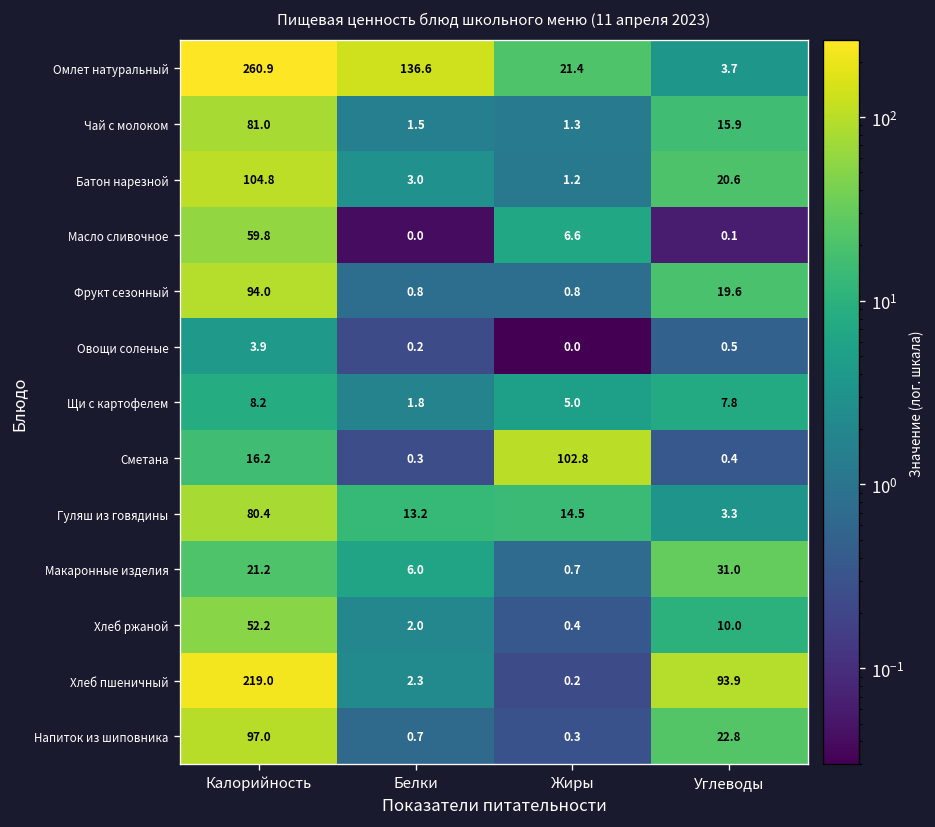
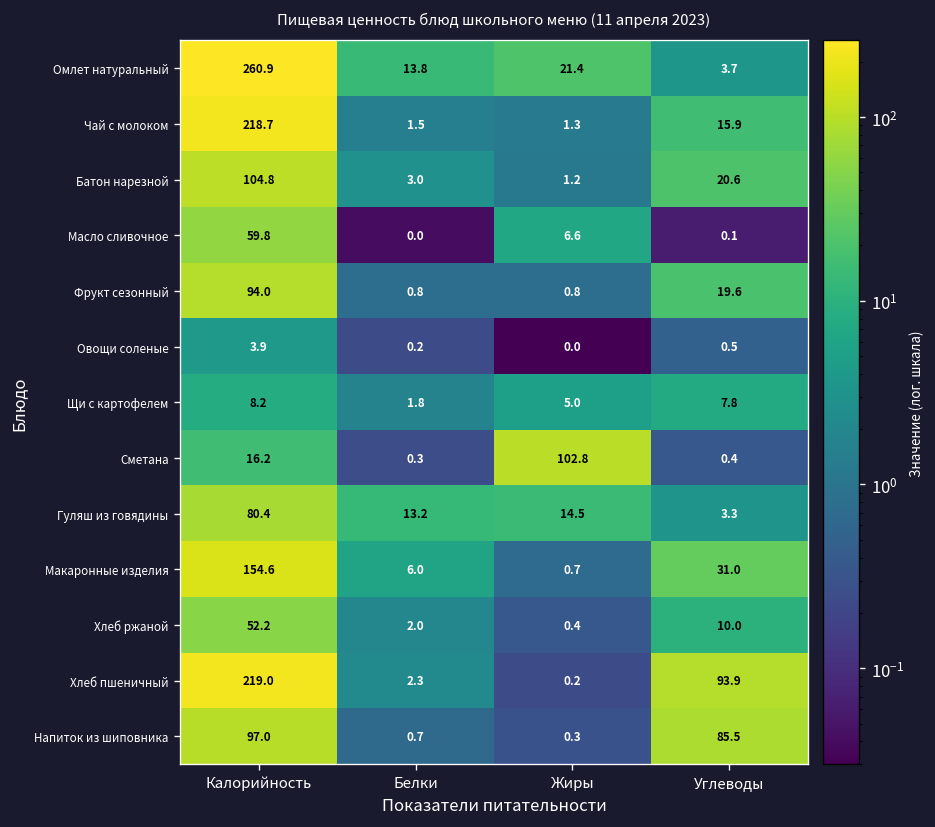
  {
    "Омлет натуральный": {
      "Калорийность": 260.9,
-     "Белки": 136.6,
+     "Белки": 13.8,
      "Жиры": 21.4,
      "Углеводы": 3.7
    },
    "Чай с молоком": {
-     "Калорийность": 81.0,
+     "Калорийность": 218.7,
      "Белки": 1.5,
      "Жиры": 1.3,
      "Углеводы": 15.9
    },
    "Батон нарезной": {
      "Калорийность": 104.8,
      "Белки": 3.0,
      "Жиры": 1.2,
      "Углеводы": 20.6
    },
    "Масло сливочное": {
      "Калорийность": 59.8,
      "Белки": 0.0,
      "Жиры": 6.6,
      "Углеводы": 0.1
    },
    "Фрукт сезонный": {
      "Калорийность": 94.0,
      "Белки": 0.8,
      "Жиры": 0.8,
      "Углеводы": 19.6
    },
    "Овощи соленые": {
      "Калорийность": 3.9,
      "Белки": 0.2,
      "Жиры": 0.0,
      "Углеводы": 0.5
    },
    "Щи с картофелем": {
      "Калорийность": 8.2,
      "Белки": 1.8,
      "Жиры": 5.0,
      "Углеводы": 7.8
    },
    "Сметана": {
      "Калорийность": 16.2,
      "Белки": 0.3,
      "Жиры": 102.8,
      "Углеводы": 0.4
    },
    "Гуляш из говядины": {
      "Калорийность": 80.4,
      "Белки": 13.2,
      "Жиры": 14.5,
      "Углеводы": 3.3
    },
    "Макаронные изделия": {
-     "Калорийность": 21.2,
+     "Калорийность": 154.6,
      "Белки": 6.0,
      "Жиры": 0.7,
      "Углеводы": 31.0
    },
    "Хлеб ржаной": {
      "Калорийность": 52.2,
      "Белки": 2.0,
      "Жиры": 0.4,
      "Углеводы": 10.0
    },
    "Хлеб пшеничный": {
      "Калорийность": 219.0,
      "Белки": 2.3,
      "Жиры": 0.2,
      "Углеводы": 93.9
    },
    "Напиток из шиповника": {
      "Калорийность": 97.0,
      "Белки": 0.7,
      "Жиры": 0.3,
-     "Углеводы": 22.8
+     "Углеводы": 85.5
    }
  }
